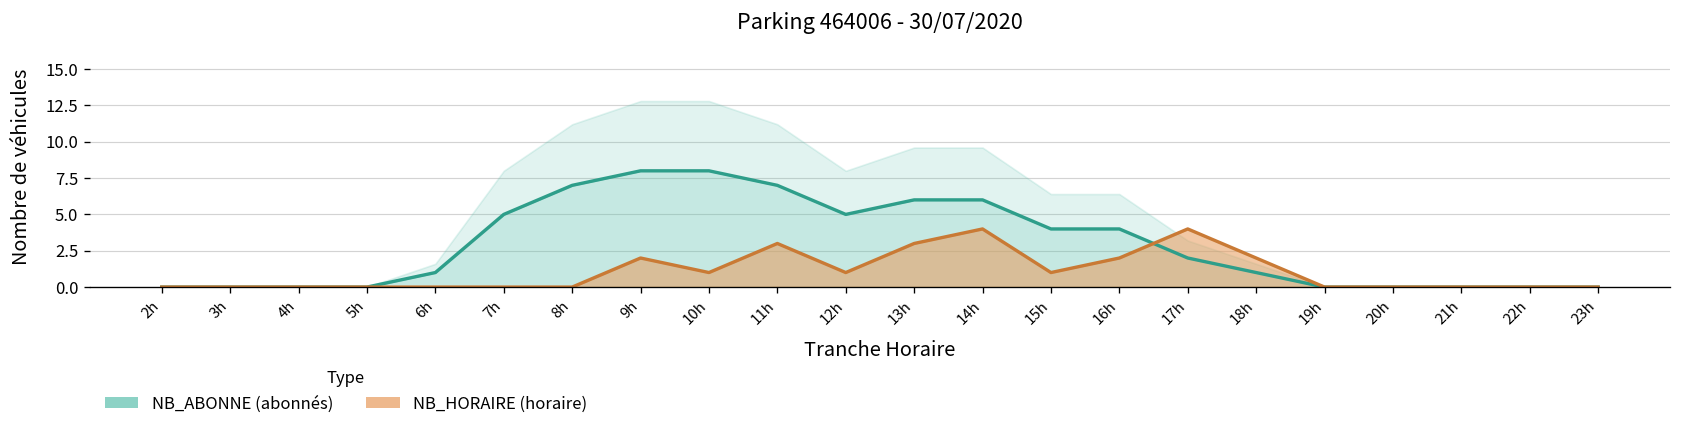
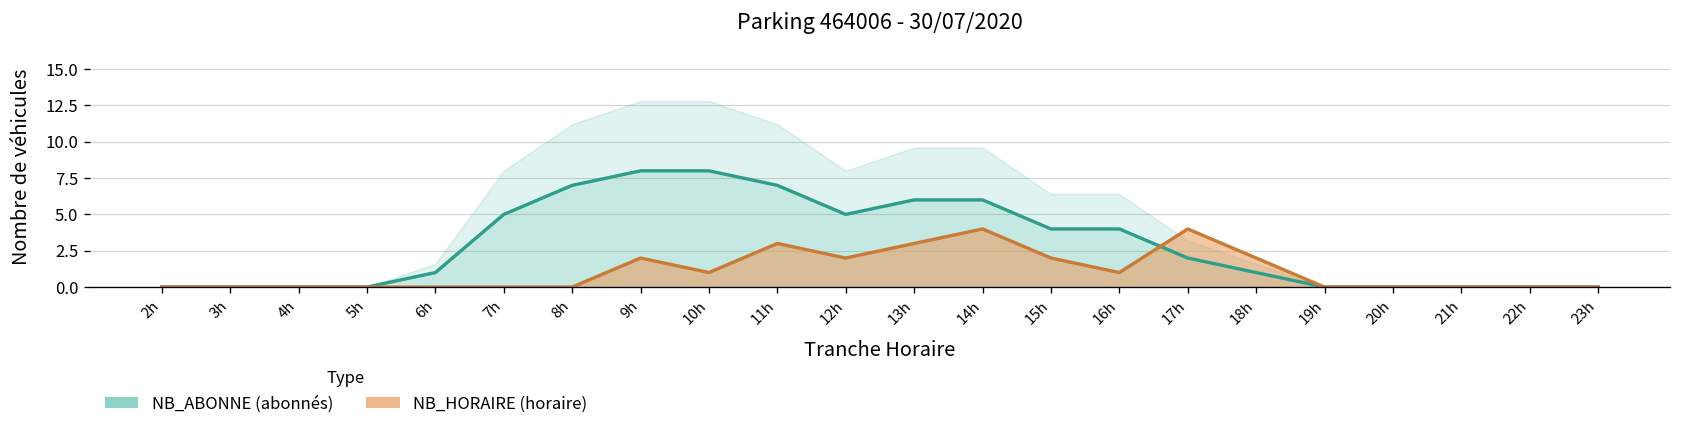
  {
    "NB_HORAIRE (horaire)": {
      "6h": 0,
      "7h": 0,
      "8h": 0,
      "9h": 2,
      "10h": 1,
      "11h": 3,
-     "12h": 1,
+     "12h": 2,
      "13h": 3,
      "14h": 4,
-     "15h": 1,
-     "16h": 2,
+     "15h": 2,
+     "16h": 1,
      "17h": 4,
      "18h": 2
    }
  }
